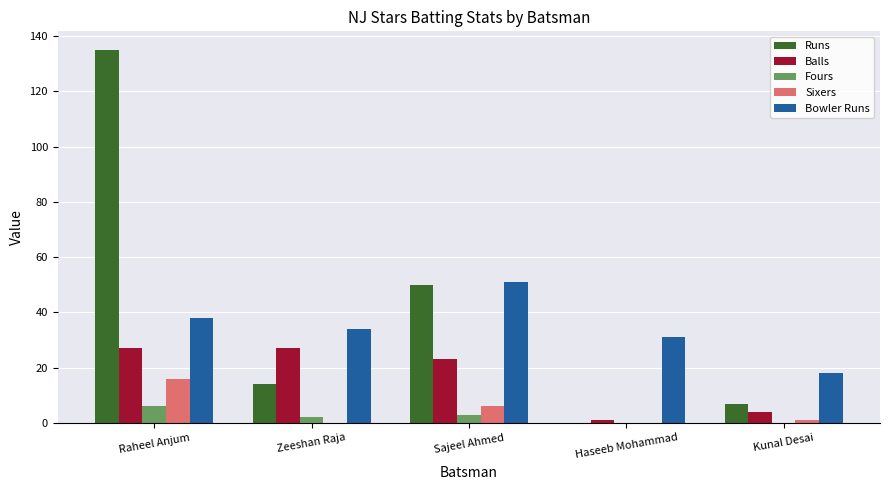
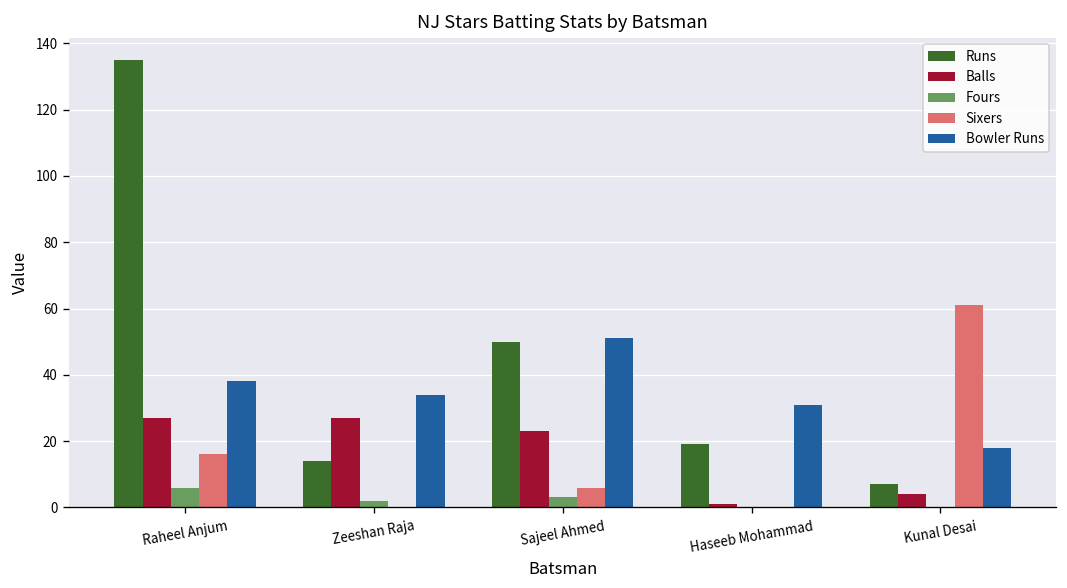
  {
    "Runs": {
      "Raheel Anjum": 135,
      "Zeeshan Raja": 14,
      "Sajeel Ahmed": 50,
-     "Haseeb Mohammad": 0,
+     "Haseeb Mohammad": 19,
      "Kunal Desai": 7
    },
    "Balls": {
      "Raheel Anjum": 27,
      "Zeeshan Raja": 27,
      "Sajeel Ahmed": 23,
      "Haseeb Mohammad": 1,
      "Kunal Desai": 4
    },
    "Fours": {
      "Raheel Anjum": 6,
      "Zeeshan Raja": 2,
      "Sajeel Ahmed": 3,
      "Haseeb Mohammad": 0,
      "Kunal Desai": 0
    },
    "Sixers": {
      "Raheel Anjum": 16,
      "Zeeshan Raja": 0,
      "Sajeel Ahmed": 6,
      "Haseeb Mohammad": 0,
-     "Kunal Desai": 1
+     "Kunal Desai": 61
    },
    "Bowler Runs": {
      "Raheel Anjum": 38,
      "Zeeshan Raja": 34,
      "Sajeel Ahmed": 51,
      "Haseeb Mohammad": 31,
      "Kunal Desai": 18
    }
  }
